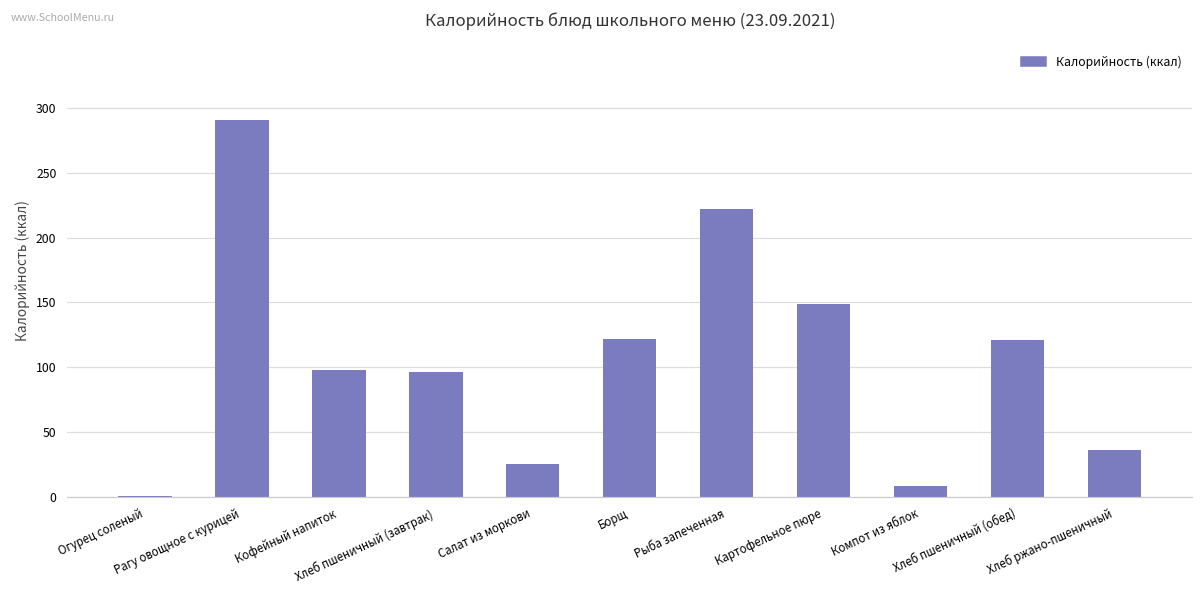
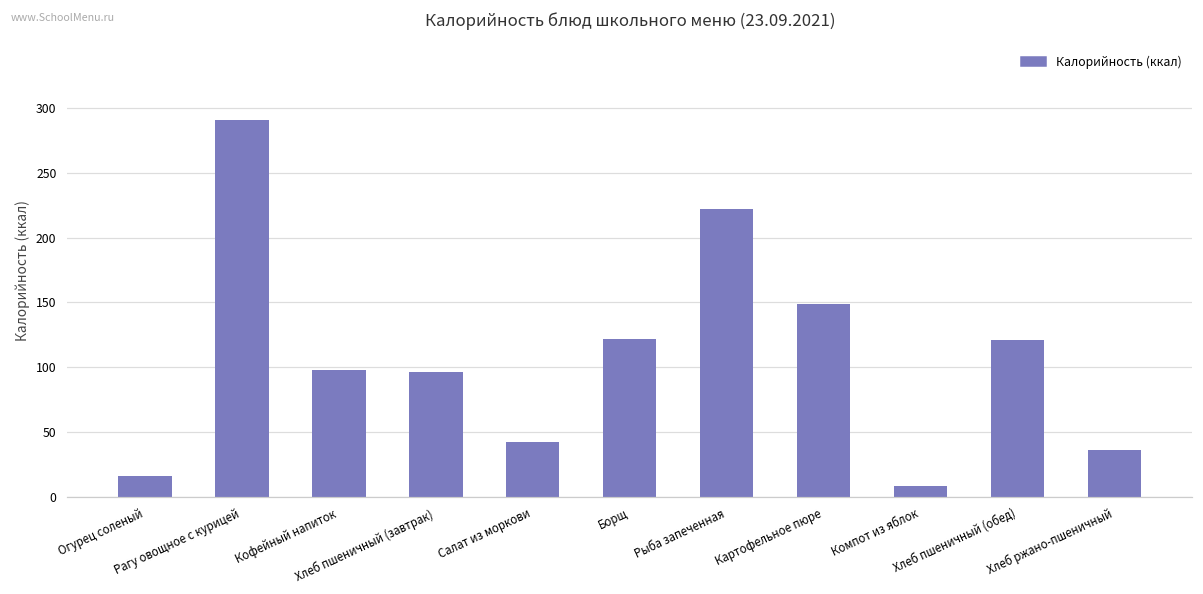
  {
-   "Огурец соленый": 1,
+   "Огурец соленый": 16,
    "Рагу овощное с курицей": 291,
    "Кофейный напиток": 98,
    "Хлеб пшеничный (завтрак)": 96,
-   "Салат из моркови": 25,
+   "Салат из моркови": 42,
    "Борщ": 122,
    "Рыба запеченная": 222,
    "Картофельное пюре": 149,
    "Компот из яблок": 8,
    "Хлеб пшеничный (обед)": 121,
    "Хлеб ржано-пшеничный": 36
  }
